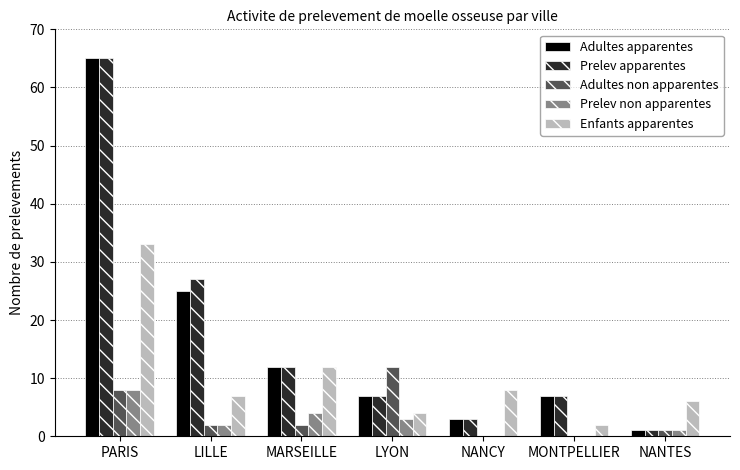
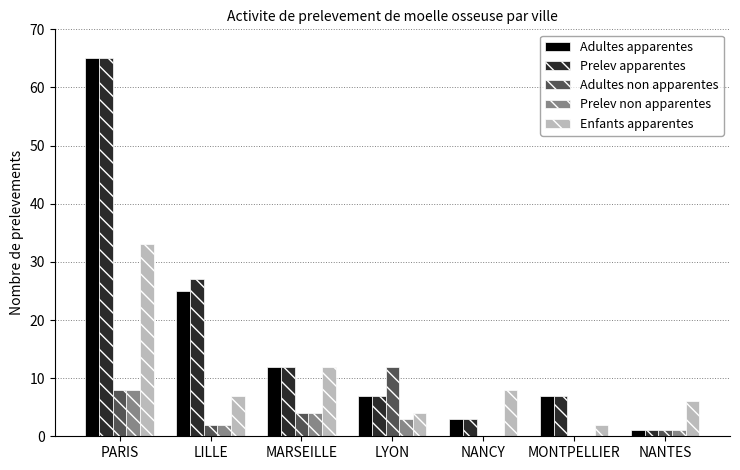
  {
    "Adultes apparentes": {
      "PARIS": 65,
      "LILLE": 25,
      "MARSEILLE": 12,
      "LYON": 7,
      "NANCY": 3,
      "MONTPELLIER": 7,
      "NANTES": 1
    },
    "Prelev apparentes": {
      "PARIS": 65,
      "LILLE": 27,
      "MARSEILLE": 12,
      "LYON": 7,
      "NANCY": 3,
      "MONTPELLIER": 7,
      "NANTES": 1
    },
    "Adultes non apparentes": {
      "PARIS": 8,
      "LILLE": 2,
-     "MARSEILLE": 2,
+     "MARSEILLE": 4,
      "LYON": 12,
      "NANCY": 0,
      "MONTPELLIER": 0,
      "NANTES": 1
    },
    "Prelev non apparentes": {
      "PARIS": 8,
      "LILLE": 2,
      "MARSEILLE": 4,
      "LYON": 3,
      "NANCY": 0,
      "MONTPELLIER": 0,
      "NANTES": 1
    },
    "Enfants apparentes": {
      "PARIS": 33,
      "LILLE": 7,
      "MARSEILLE": 12,
      "LYON": 4,
      "NANCY": 8,
      "MONTPELLIER": 2,
      "NANTES": 6
    }
  }
